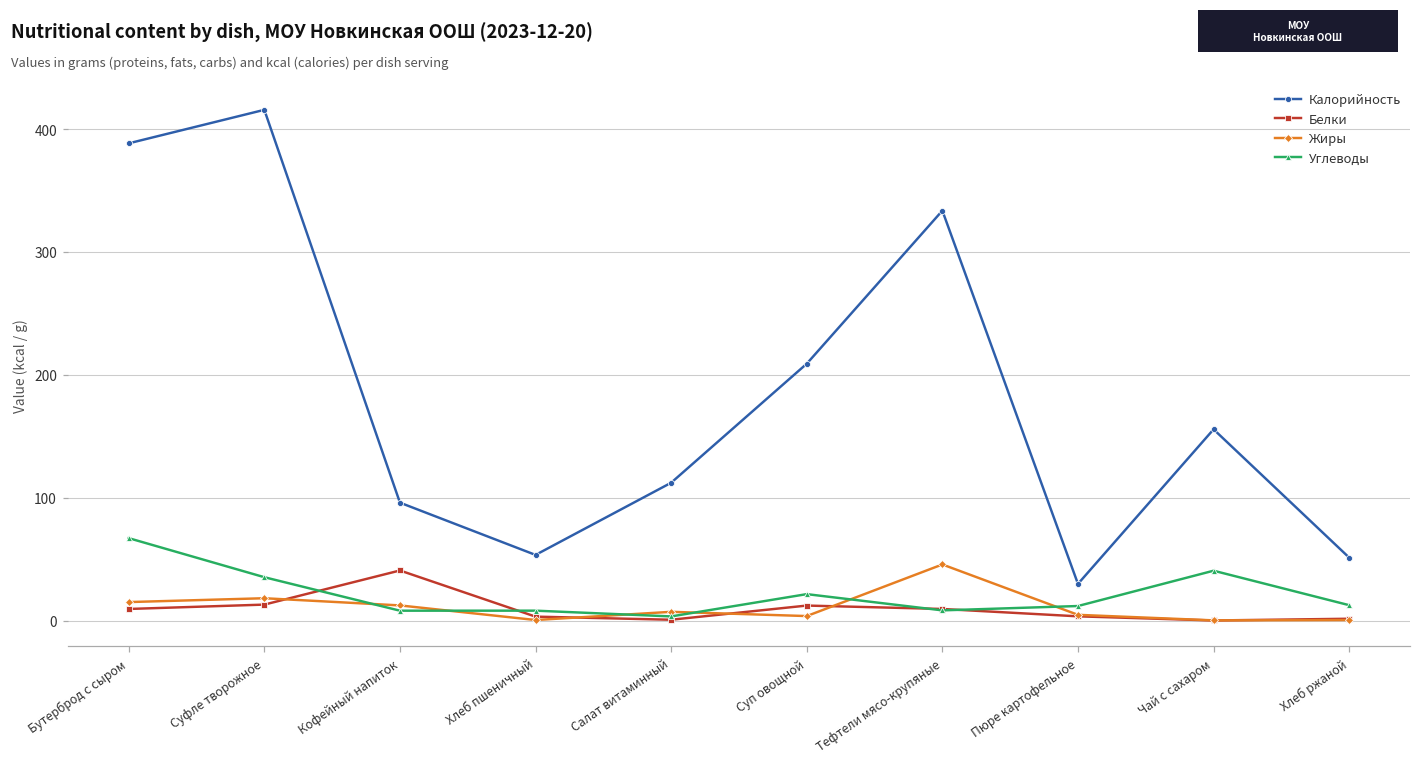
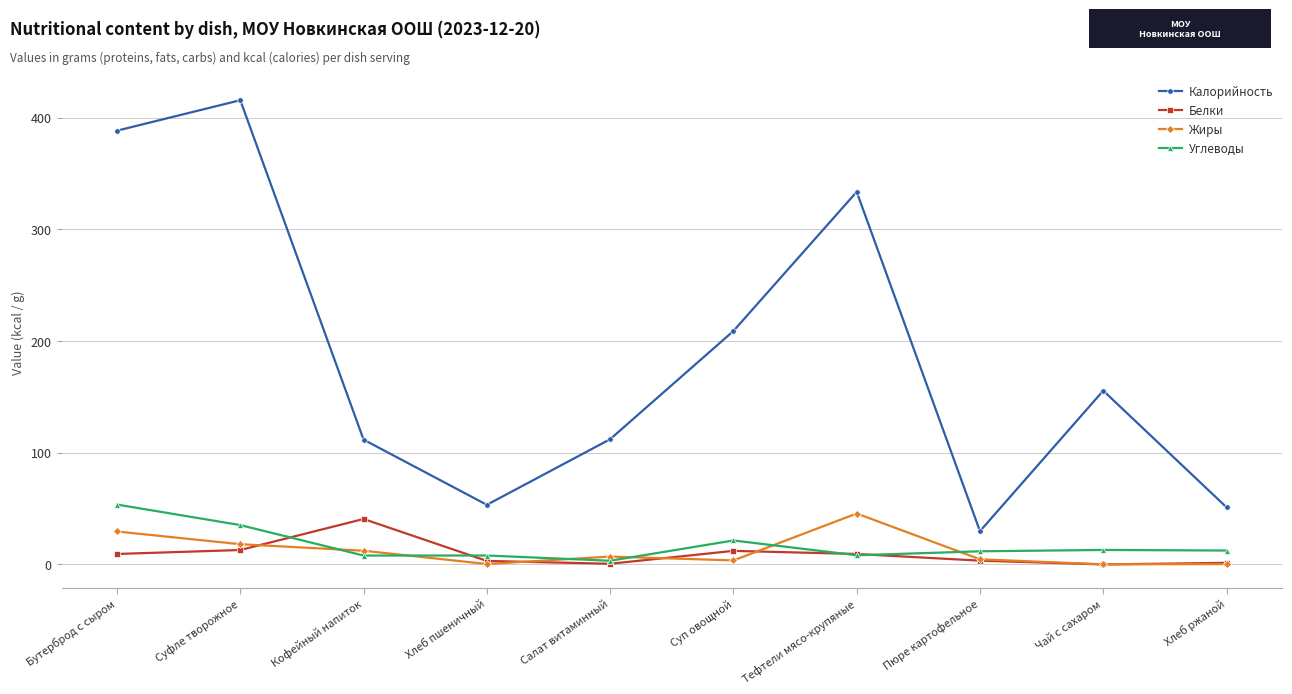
  {
    "Калорийность": {
      "Бутерброд с сыром": 388,
      "Суфле творожное": 416,
-     "Кофейный напиток": 96,
+     "Кофейный напиток": 112,
      "Хлеб пшеничный": 53,
      "Салат витаминный": 112,
      "Суп овощной": 209,
      "Тефтели мясо-крупяные": 334,
      "Пюре картофельное": 30,
      "Чай с сахаром": 156,
      "Хлеб ржаной": 51
    },
    "Белки": {
      "Бутерброд с сыром": 9,
      "Суфле творожное": 13,
      "Кофейный напиток": 41,
      "Хлеб пшеничный": 3,
      "Салат витаминный": 1,
      "Суп овощной": 12
    },
    "Жиры": {
-     "Бутерброд с сыром": 15,
+     "Бутерброд с сыром": 30,
      "Суфле творожное": 18,
      "Кофейный напиток": 12,
      "Хлеб пшеничный": 0,
      "Салат витаминный": 7,
      "Суп овощной": 4,
      "Тефтели мясо-крупяные": 46
    },
    "Углеводы": {
-     "Бутерброд с сыром": 67,
+     "Бутерброд с сыром": 54,
      "Суфле творожное": 35,
      "Кофейный напиток": 8,
      "Хлеб пшеничный": 8,
      "Салат витаминный": 3,
      "Суп овощной": 21,
      "Пюре картофельное": 12,
-     "Чай с сахаром": 41,
+     "Чай с сахаром": 13,
      "Хлеб ржаной": 12
    }
  }
